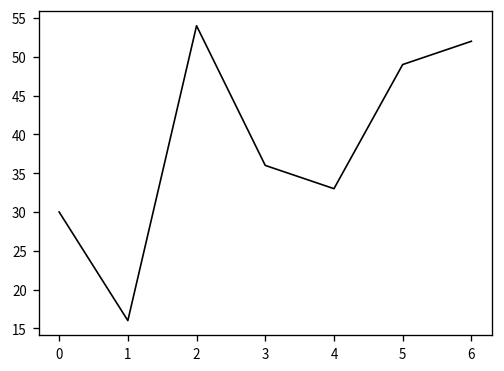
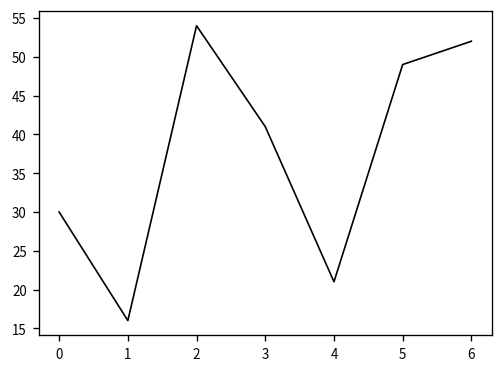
  {
    "0": 30,
    "1": 16,
    "2": 54,
-   "3": 36,
-   "4": 33,
+   "3": 41,
+   "4": 21,
    "5": 49,
    "6": 52
  }
